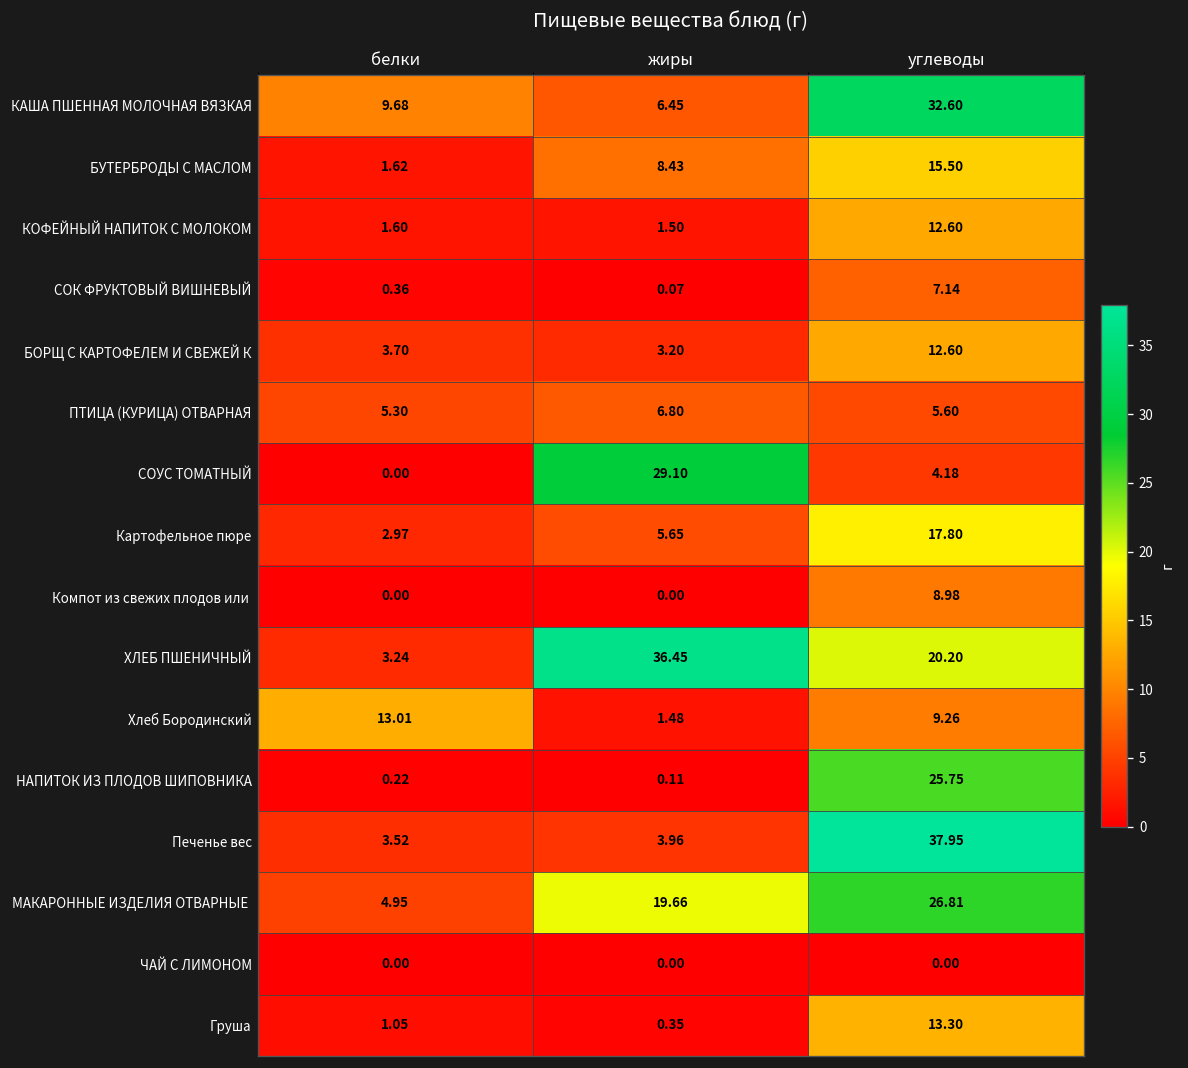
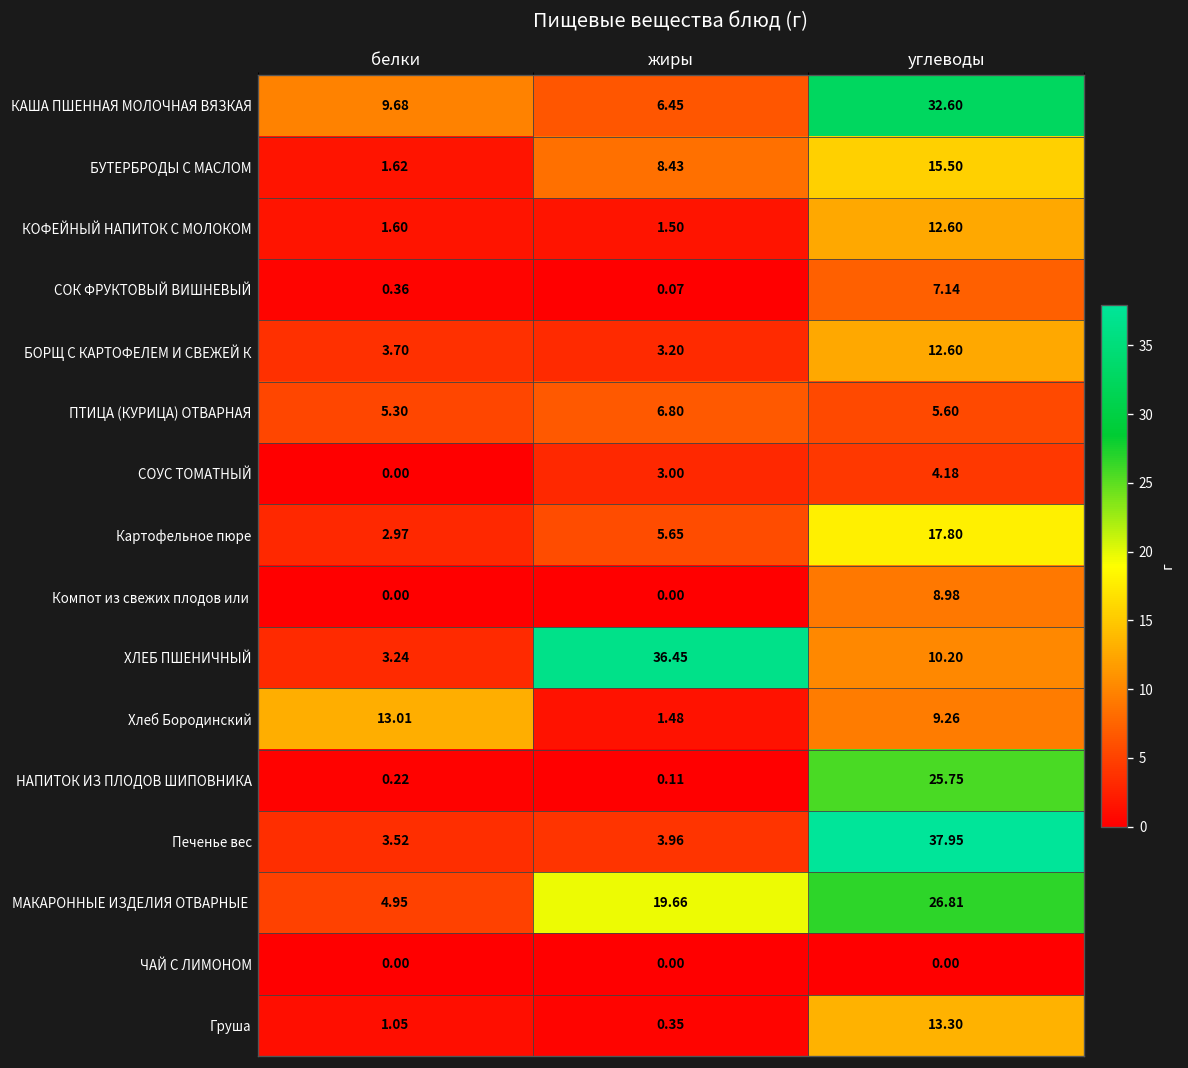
  {
    "КАША ПШЕННАЯ МОЛОЧНАЯ ВЯЗКАЯ": {
      "белки": 9.68,
      "жиры": 6.45,
      "углеводы": 32.60
    },
    "БУТЕРБРОДЫ С МАСЛОМ": {
      "белки": 1.62,
      "жиры": 8.43,
      "углеводы": 15.50
    },
    "КОФЕЙНЫЙ НАПИТОК С МОЛОКОМ": {
      "белки": 1.60,
      "жиры": 1.50,
      "углеводы": 12.60
    },
    "СОК ФРУКТОВЫЙ ВИШНЕВЫЙ": {
      "белки": 0.36,
      "жиры": 0.07,
      "углеводы": 7.14
    },
    "БОРЩ С КАРТОФЕЛЕМ И СВЕЖЕЙ К": {
      "белки": 3.70,
      "жиры": 3.20,
      "углеводы": 12.60
    },
    "ПТИЦА (КУРИЦА) ОТВАРНАЯ": {
      "белки": 5.30,
      "жиры": 6.80,
      "углеводы": 5.60
    },
    "СОУС ТОМАТНЫЙ": {
      "белки": 0.00,
-     "жиры": 29.10,
+     "жиры": 3.00,
      "углеводы": 4.18
    },
    "Картофельное пюре": {
      "белки": 2.97,
      "жиры": 5.65,
      "углеводы": 17.80
    },
    "Компот из свежих плодов или": {
      "белки": 0.00,
      "жиры": 0.00,
      "углеводы": 8.98
    },
    "ХЛЕБ ПШЕНИЧНЫЙ": {
      "белки": 3.24,
      "жиры": 36.45,
-     "углеводы": 20.20
+     "углеводы": 10.20
    },
    "Хлеб Бородинский": {
      "белки": 13.01,
      "жиры": 1.48,
      "углеводы": 9.26
    },
    "НАПИТОК ИЗ ПЛОДОВ ШИПОВНИКА": {
      "белки": 0.22,
      "жиры": 0.11,
      "углеводы": 25.75
    },
    "Печенье вес": {
      "белки": 3.52,
      "жиры": 3.96,
      "углеводы": 37.95
    },
    "МАКАРОННЫЕ ИЗДЕЛИЯ ОТВАРНЫЕ": {
      "белки": 4.95,
      "жиры": 19.66,
      "углеводы": 26.81
    },
    "ЧАЙ С ЛИМОНОМ": {
      "белки": 0.00,
      "жиры": 0.00,
      "углеводы": 0.00
    },
    "Груша": {
      "белки": 1.05,
      "жиры": 0.35,
      "углеводы": 13.30
    }
  }
